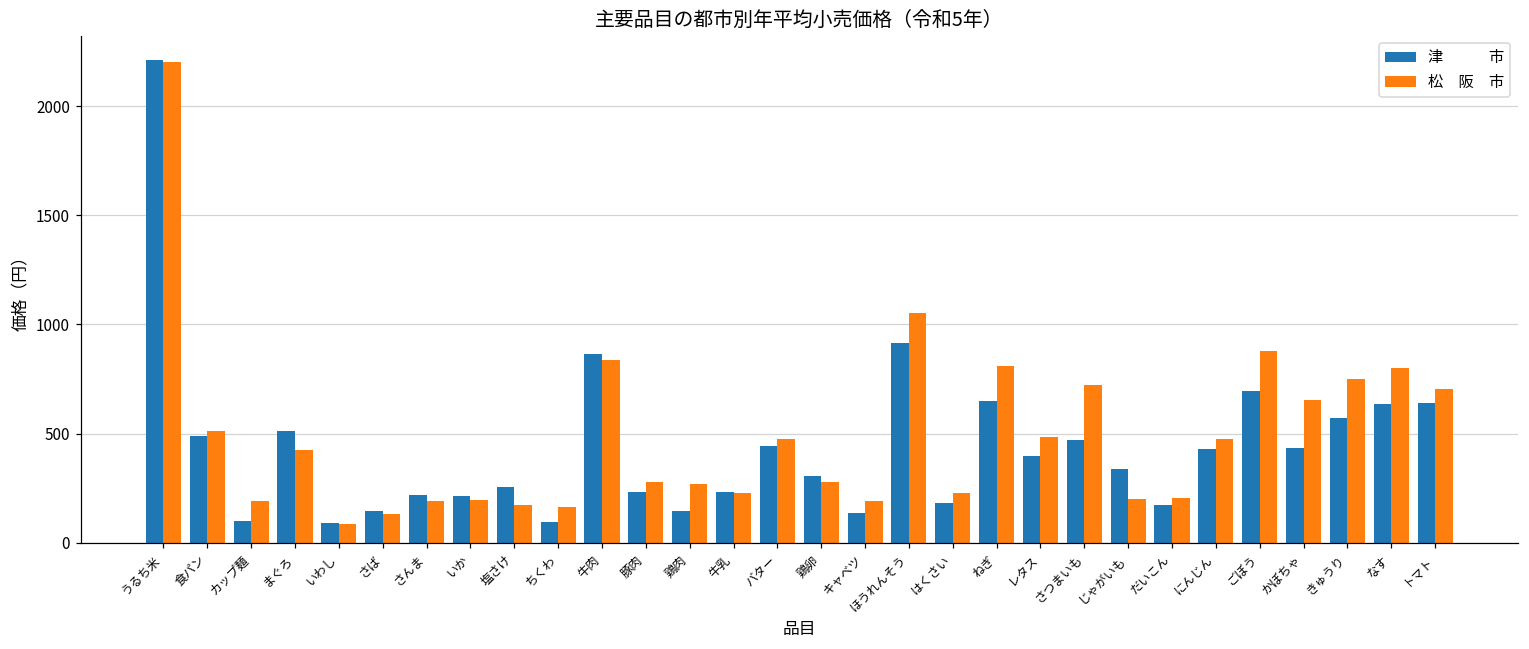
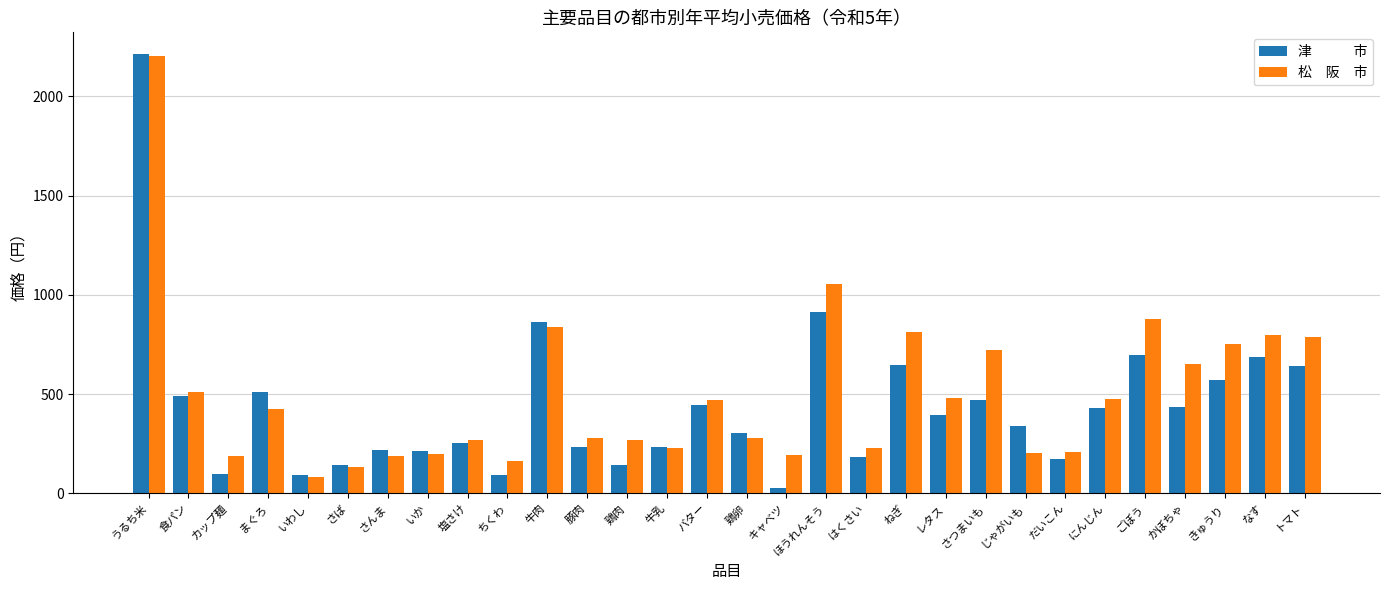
  {
    "津 市": {
      "うるち米": 2210,
      "食パン": 490,
      "カップ麺": 100,
      "まぐろ": 510,
      "いわし": 90,
      "さば": 150,
      "さんま": 220,
      "いか": 220,
      "塩さけ": 250,
      "ちくわ": 90,
      "牛肉": 870,
      "豚肉": 230,
      "鶏肉": 150,
      "牛乳": 230,
      "バター": 440,
      "鶏卵": 300,
-     "キャベツ": 140,
+     "キャベツ": 30,
      "ほうれんそう": 920,
      "はくさい": 180,
      "ねぎ": 650,
      "レタス": 400,
      "さつまいも": 470,
      "じゃがいも": 340,
      "だいこん": 170,
      "にんじん": 430,
      "ごぼう": 700,
      "かぼちゃ": 430,
      "きゅうり": 570,
-     "なす": 640,
+     "なす": 690,
      "トマト": 640
    },
    "松 阪 市": {
      "うるち米": 2200,
      "食パン": 510,
      "カップ麺": 190,
      "まぐろ": 430,
      "いわし": 80,
      "さば": 130,
      "さんま": 190,
      "いか": 200,
-     "塩さけ": 170,
+     "塩さけ": 270,
      "ちくわ": 170,
      "牛肉": 840,
      "豚肉": 280,
      "鶏肉": 270,
      "牛乳": 230,
      "バター": 470,
      "鶏卵": 280,
      "キャベツ": 190,
      "ほうれんそう": 1050,
      "はくさい": 230,
      "ねぎ": 810,
      "レタス": 480,
      "さつまいも": 720,
      "じゃがいも": 200,
      "だいこん": 210,
      "にんじん": 480,
      "ごぼう": 880,
      "かぼちゃ": 650,
      "きゅうり": 750,
      "なす": 800,
-     "トマト": 700
+     "トマト": 790
    }
  }
